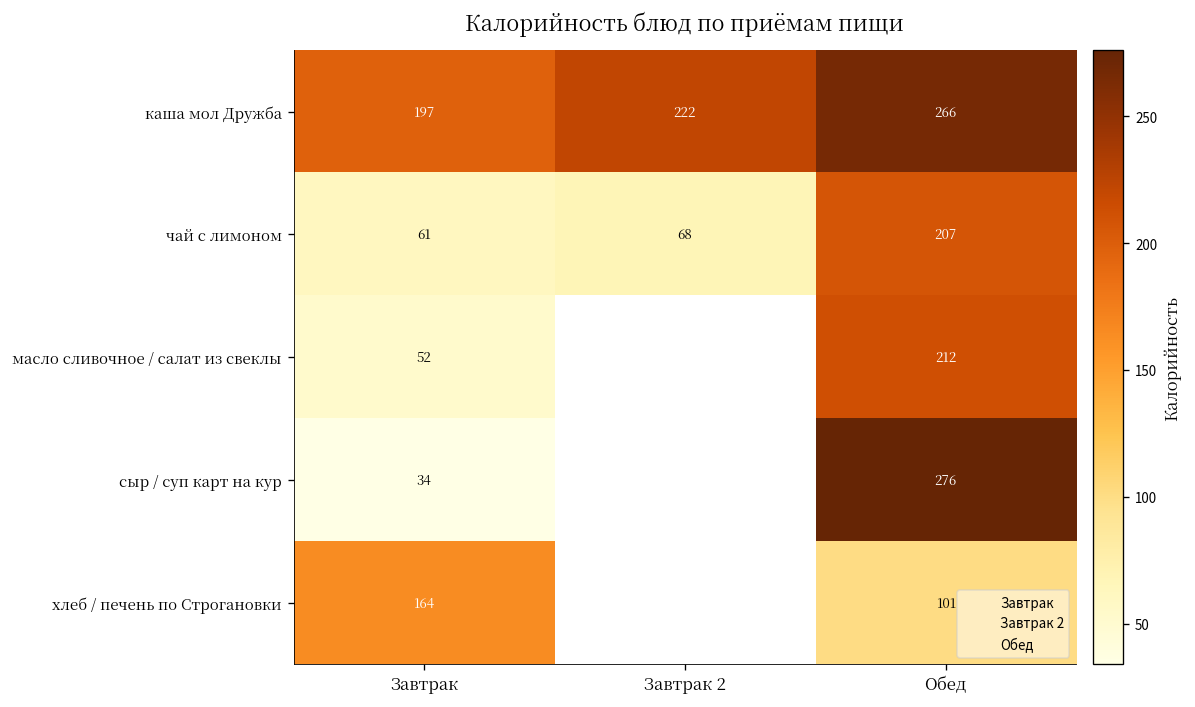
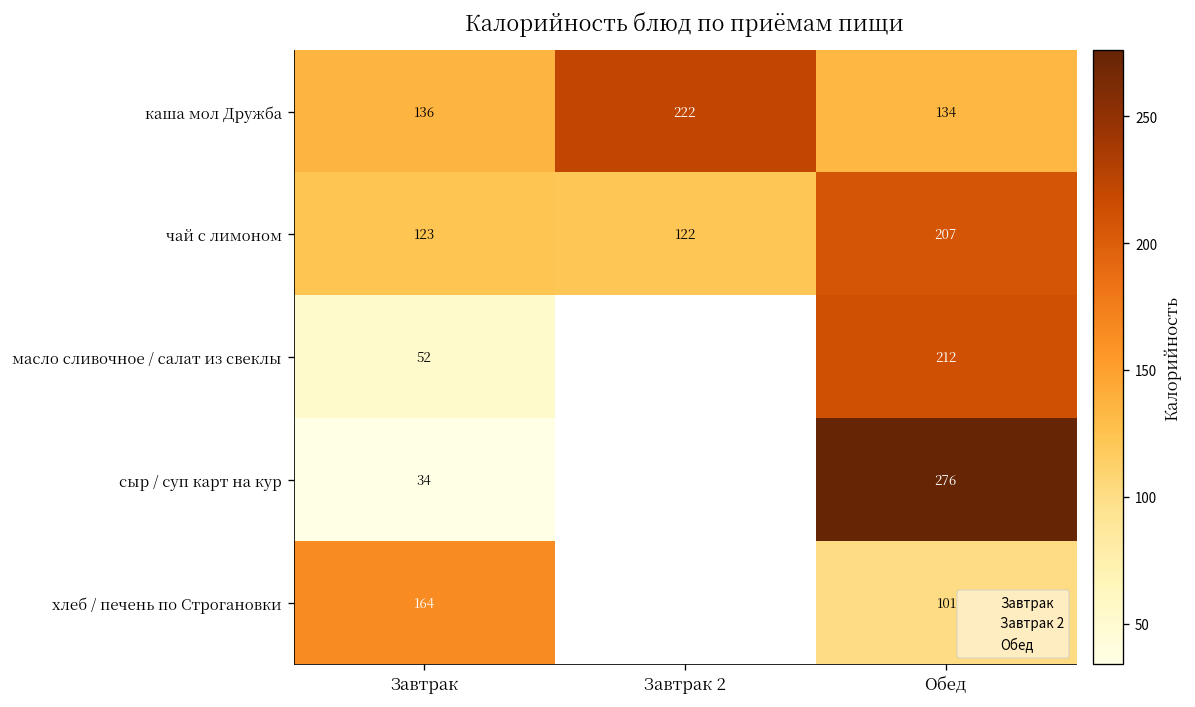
  {
    "каша мол Дружба": {
-     "Завтрак": 197,
-     "Обед": 266
+     "Завтрак": 136,
+     "Обед": 134
    },
    "чай с лимоном": {
-     "Завтрак": 61,
-     "Завтрак 2": 68
+     "Завтрак": 123,
+     "Завтрак 2": 122
    }
  }
